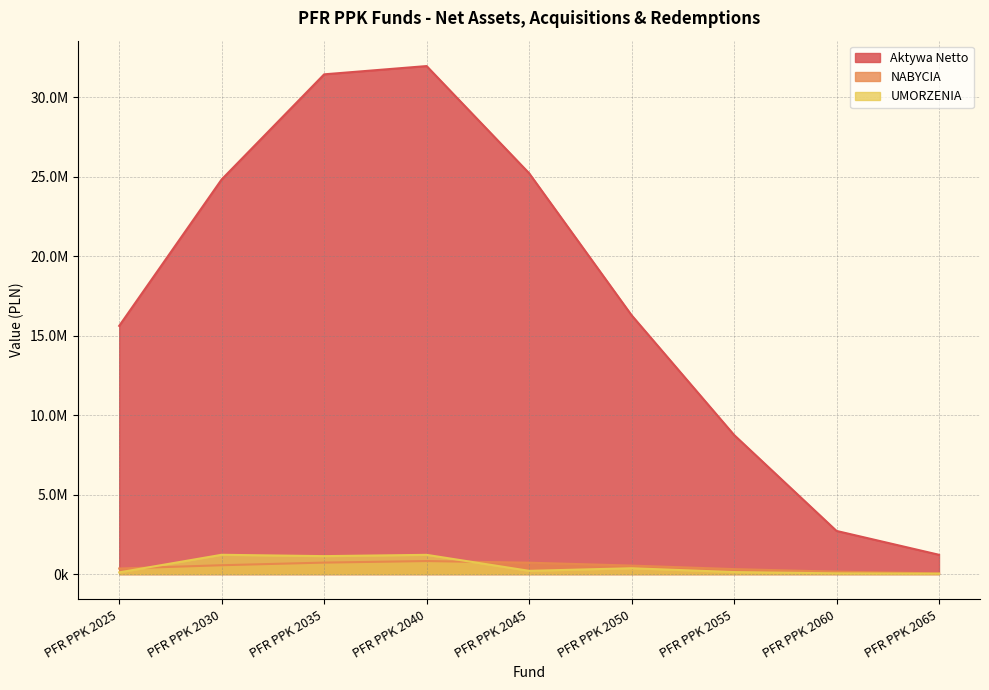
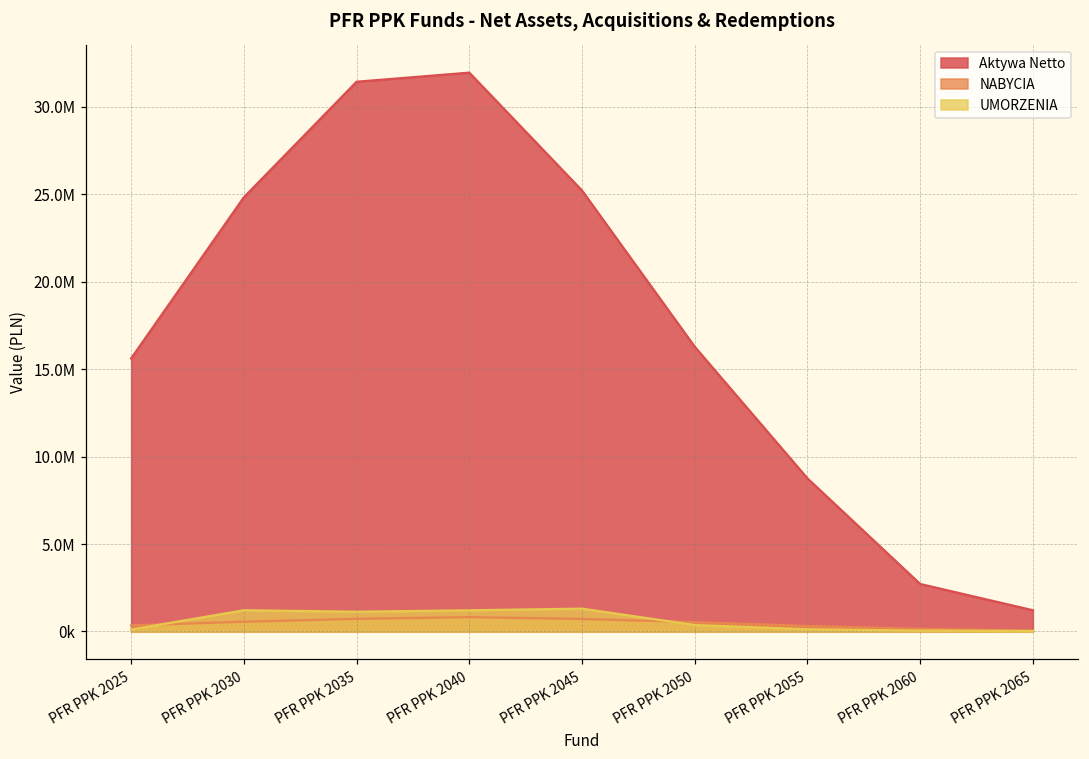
  {
    "UMORZENIA": {
      "PFR PPK 2025": 100000,
      "PFR PPK 2030": 1200000,
      "PFR PPK 2035": 1100000,
      "PFR PPK 2040": 1200000,
-     "PFR PPK 2045": 200000,
+     "PFR PPK 2045": 1300000,
      "PFR PPK 2050": 400000,
      "PFR PPK 2055": 100000
    }
  }
